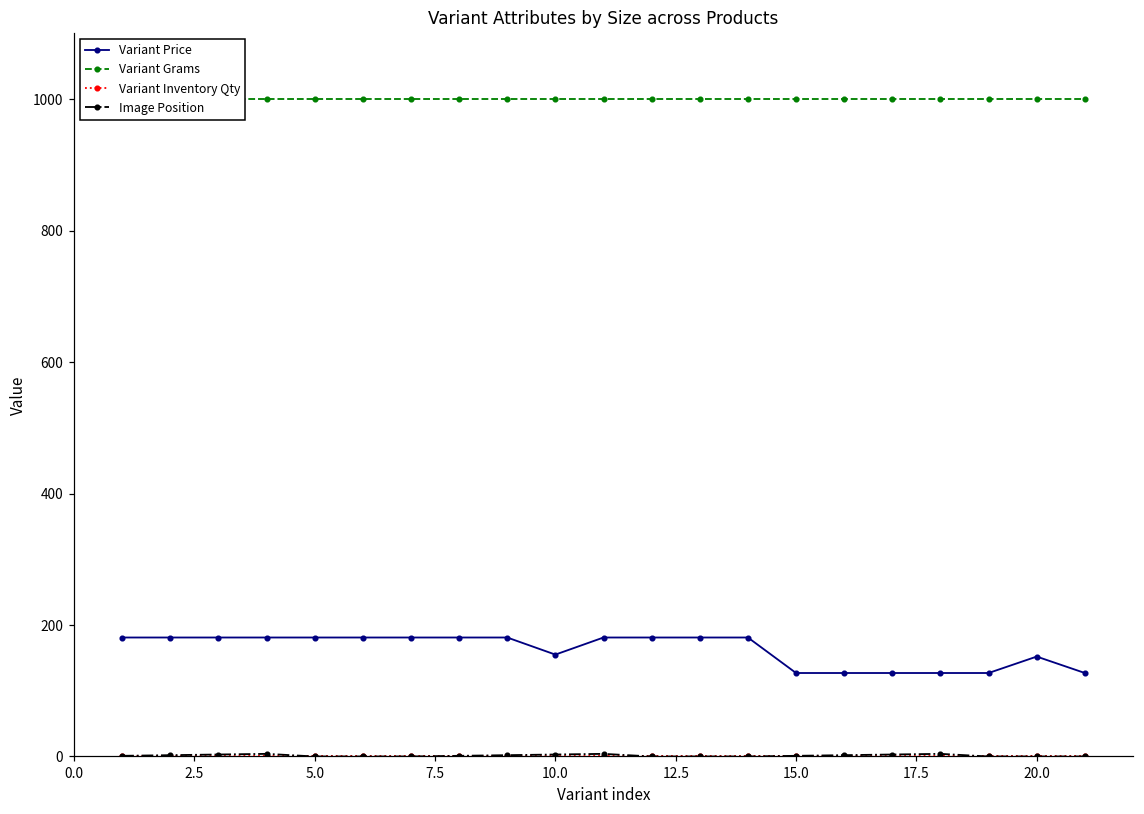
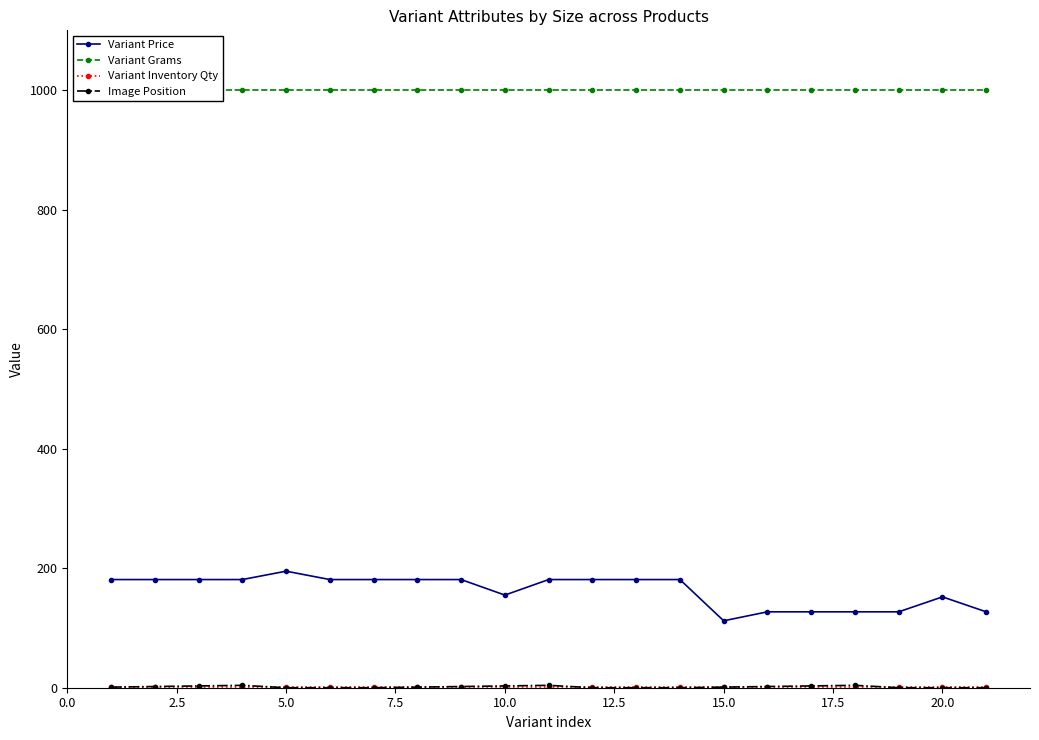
  {
    "Variant Price": {
-     "5.0": 180,
+     "5.0": 200,
      "10.0": 160,
-     "15.0": 130,
+     "15.0": 110,
      "20.0": 150
    },
    "Variant Grams": {
      "5.0": 1000,
      "10.0": 1000,
      "15.0": 1000,
      "20.0": 1000
    }
  }
